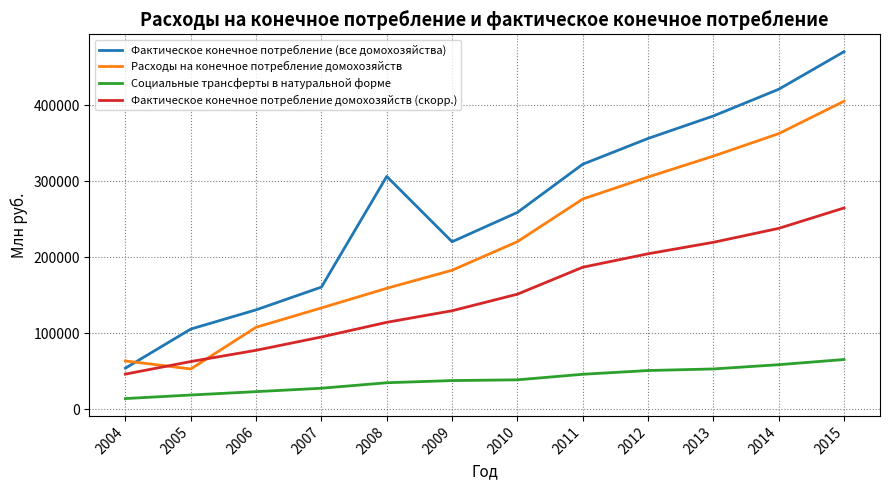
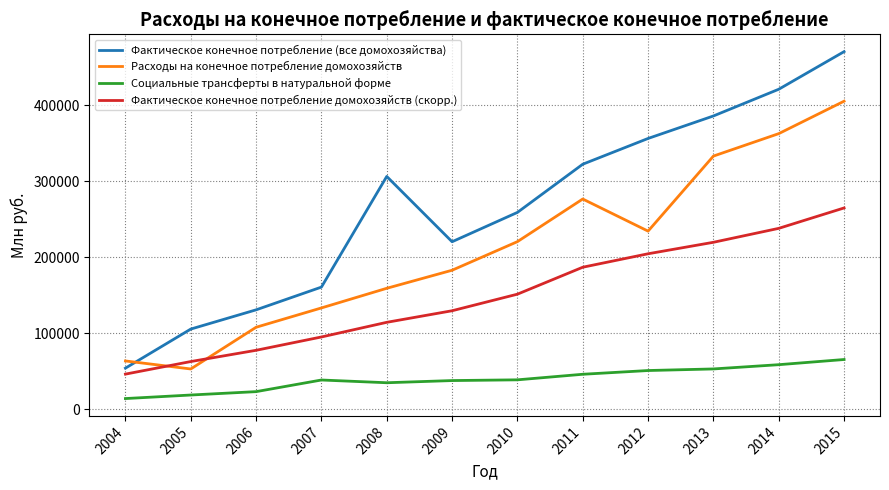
  {
    "Фактическое конечное потребление (все домохозяйства)": {
      "2004": 50000,
      "2005": 110000,
      "2006": 130000,
      "2007": 160000,
      "2008": 310000,
      "2009": 220000,
      "2010": 260000,
      "2011": 320000,
      "2012": 360000,
      "2013": 390000,
      "2014": 420000,
      "2015": 470000
    },
    "Расходы на конечное потребление домохозяйств": {
      "2004": 60000,
      "2005": 50000,
      "2006": 110000,
      "2007": 130000,
      "2008": 160000,
      "2009": 180000,
      "2010": 220000,
      "2011": 280000,
-     "2012": 310000,
+     "2012": 230000,
      "2013": 330000,
      "2014": 360000,
      "2015": 410000
    },
    "Социальные трансферты в натуральной форме": {
      "2004": 10000,
      "2005": 20000,
      "2006": 20000,
-     "2007": 30000,
+     "2007": 40000,
      "2008": 30000,
      "2009": 40000,
      "2010": 40000,
      "2011": 50000,
      "2012": 50000,
      "2013": 50000,
      "2014": 60000,
      "2015": 70000
    },
    "Фактическое конечное потребление домохозяйств (скорр.)": {
      "2004": 50000,
      "2005": 60000,
      "2006": 80000,
      "2007": 90000,
      "2008": 110000,
      "2009": 130000,
      "2010": 150000,
      "2011": 190000,
      "2012": 200000,
      "2013": 220000,
      "2014": 240000,
      "2015": 260000
    }
  }
